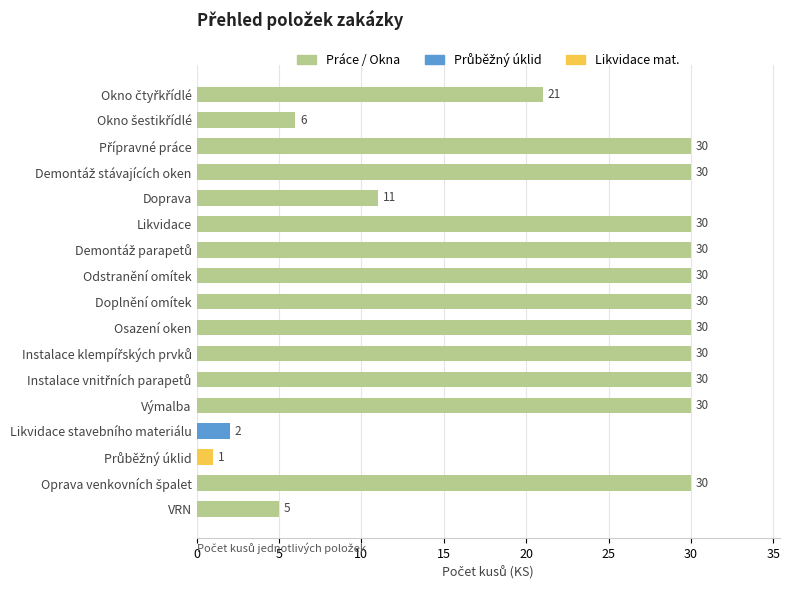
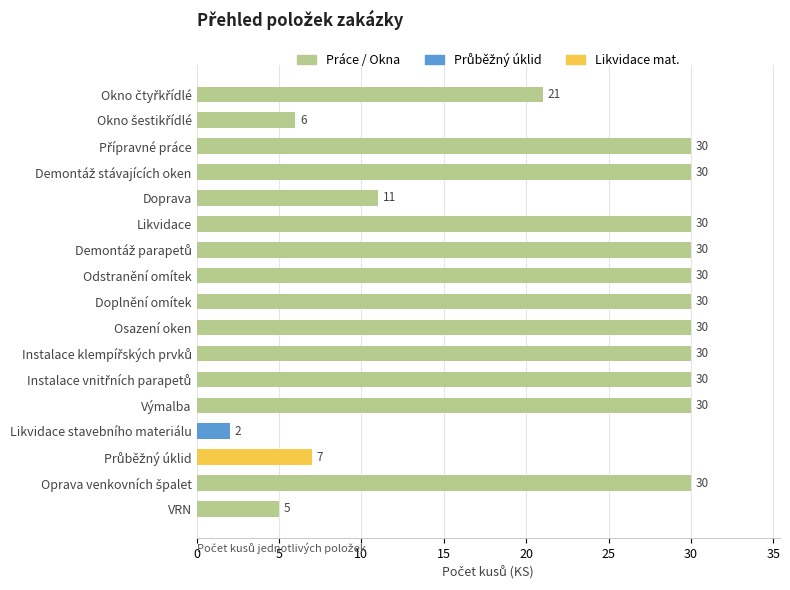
  {
    "Okno čtyřkřídlé": 21,
    "Okno šestikřídlé": 6,
    "Přípravné práce": 30,
    "Demontáž stávajících oken": 30,
    "Doprava": 11,
    "Likvidace": 30,
    "Demontáž parapetů": 30,
    "Odstranění omítek": 30,
    "Doplnění omítek": 30,
    "Osazení oken": 30,
    "Instalace klempířských prvků": 30,
    "Instalace vnitřních parapetů": 30,
    "Výmalba": 30,
    "Likvidace stavebního materiálu": 2,
-   "Průběžný úklid": 1,
+   "Průběžný úklid": 7,
    "Oprava venkovních špalet": 30,
    "VRN": 5
  }
